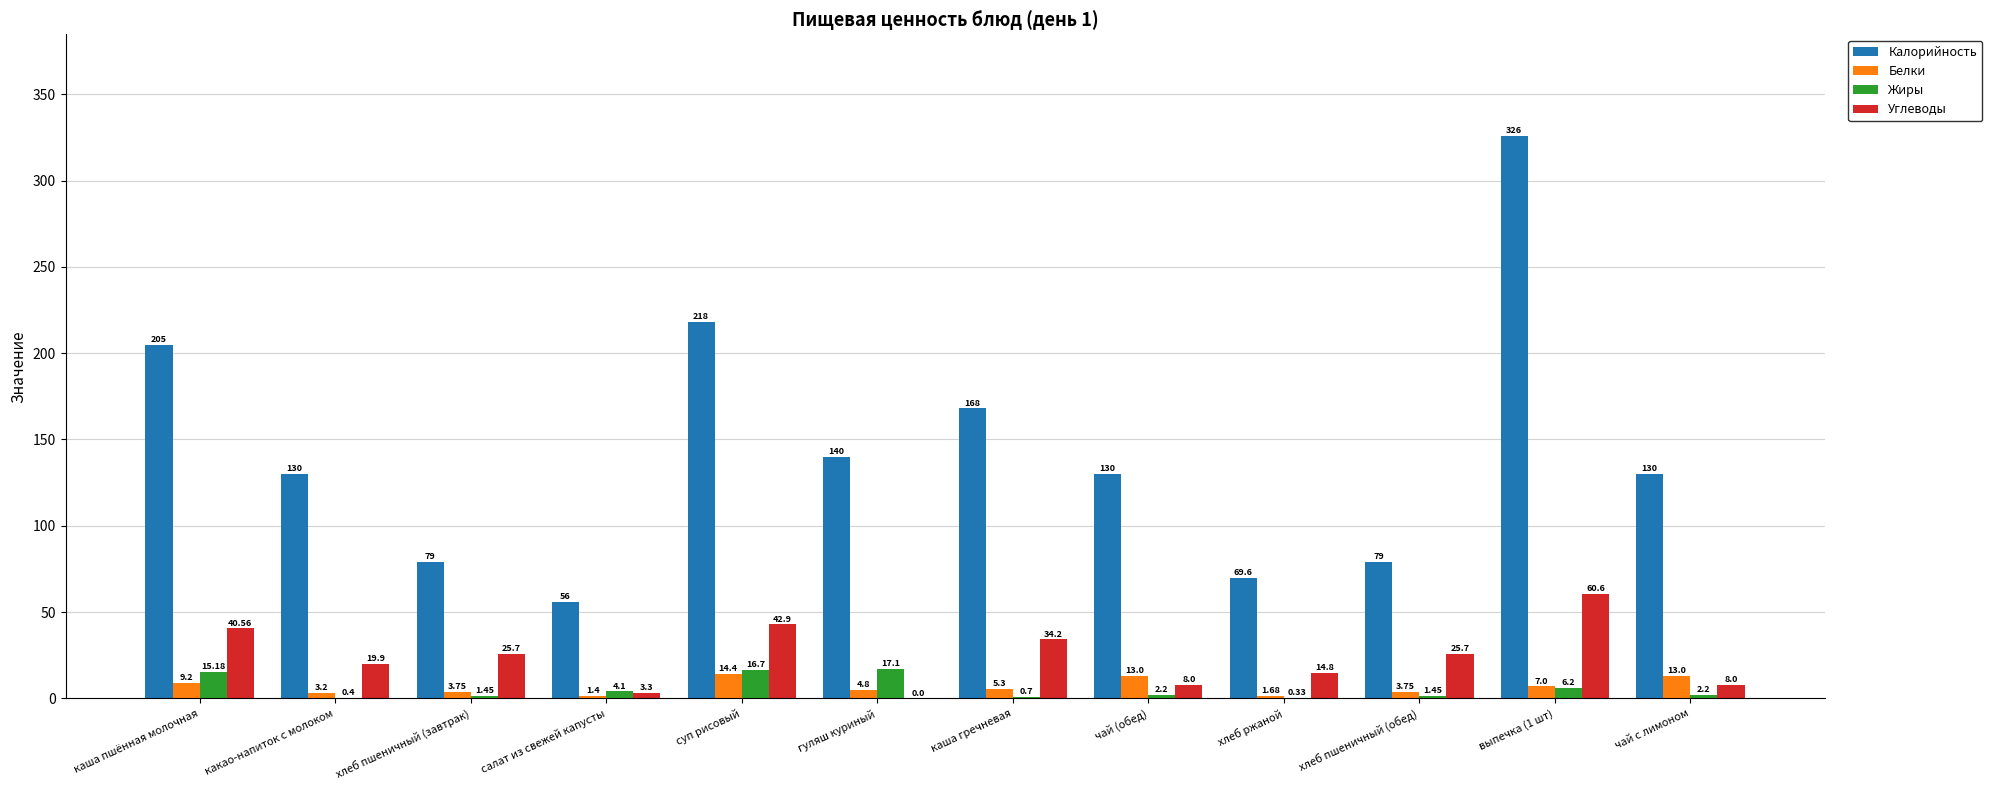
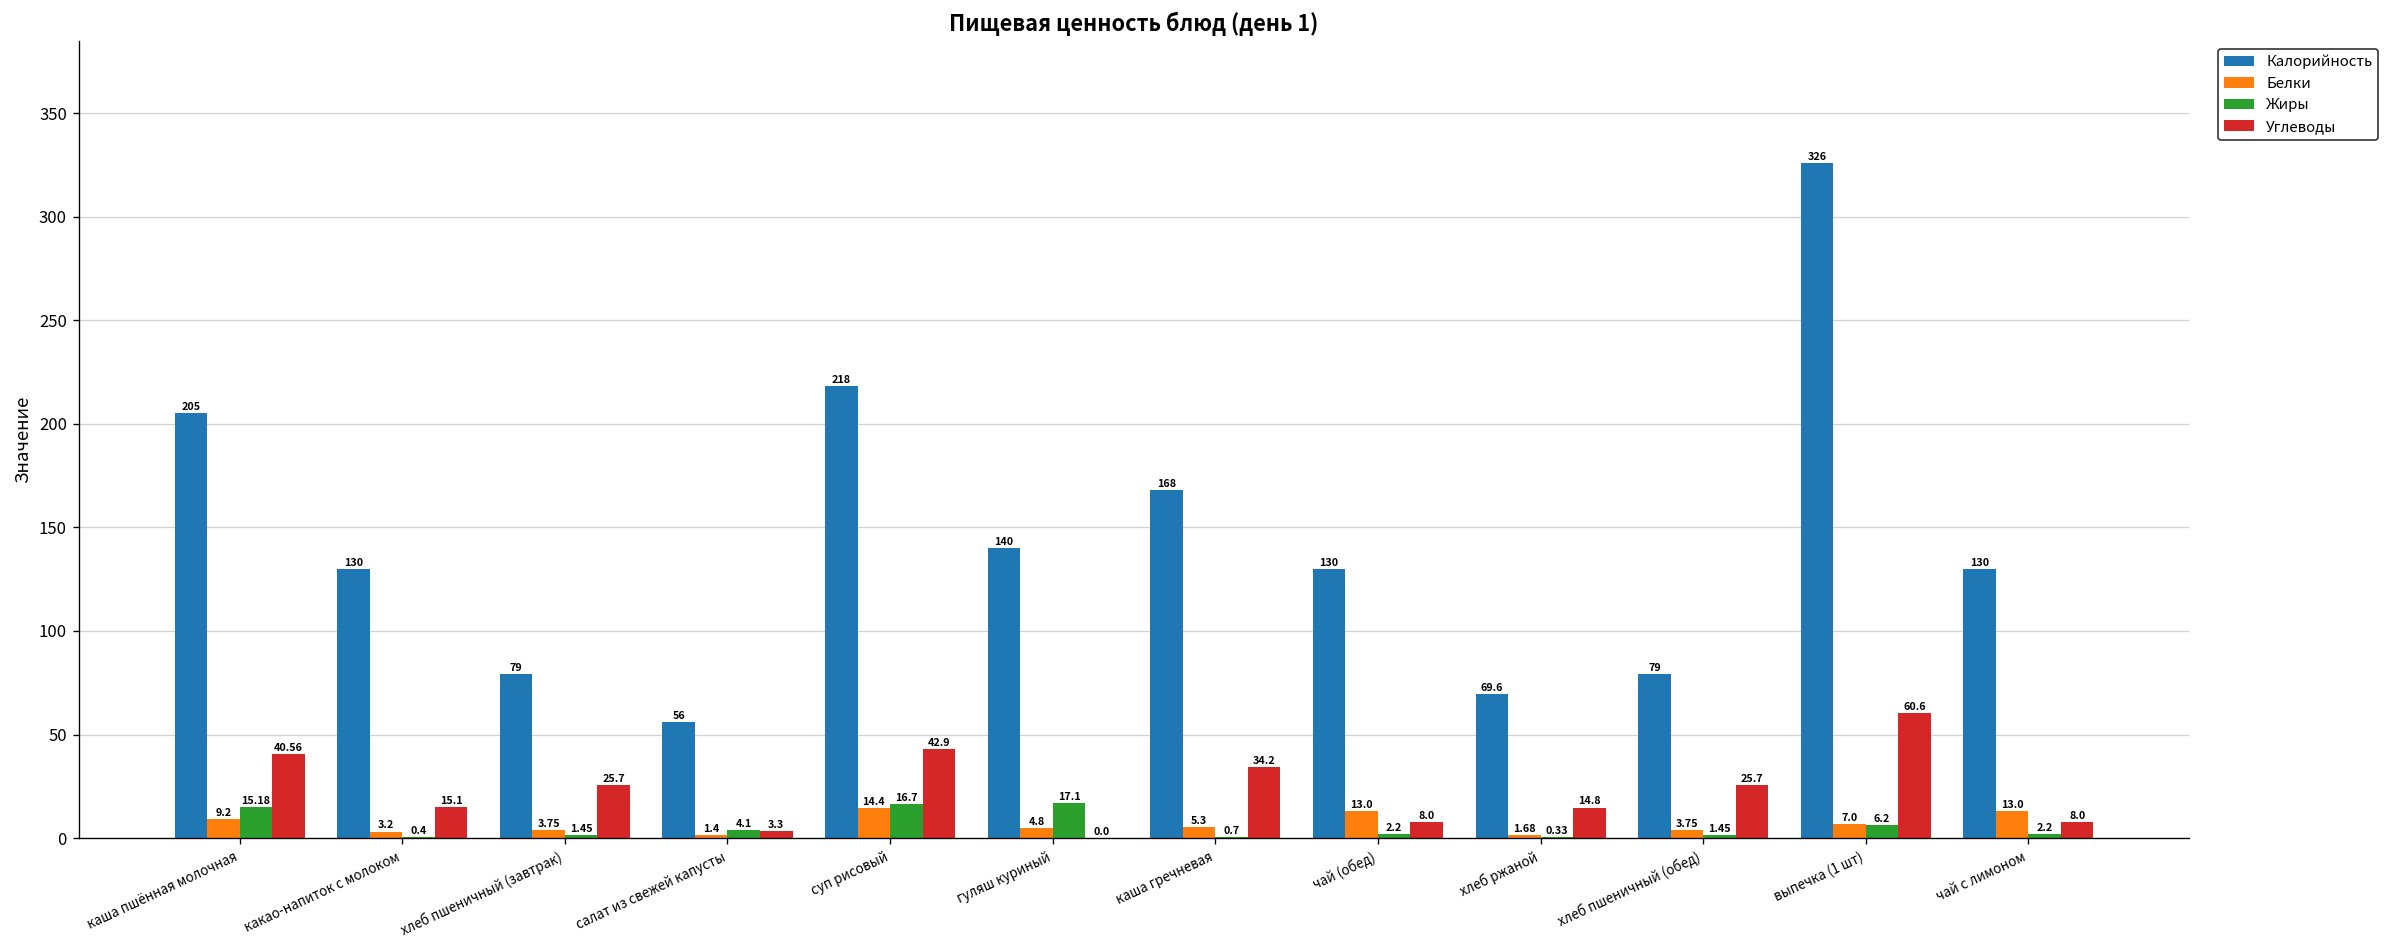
  {
    "Калорийность": {
      "каша пшённая молочная": 205,
      "какао-напиток с молоком": 130,
      "хлеб пшеничный (завтрак)": 79,
      "салат из свежей капусты": 56,
      "суп рисовый": 218,
      "гуляш куриный": 140,
      "каша гречневая": 168,
      "чай (обед)": 130,
      "хлеб ржаной": 69.6,
      "хлеб пшеничный (обед)": 79,
      "выпечка (1 шт)": 326,
      "чай с лимоном": 130
    },
    "Белки": {
      "каша пшённая молочная": 9.2,
      "какао-напиток с молоком": 3.2,
      "хлеб пшеничный (завтрак)": 3.75,
      "салат из свежей капусты": 1.4,
      "суп рисовый": 14.4,
      "гуляш куриный": 4.8,
      "каша гречневая": 5.3,
      "чай (обед)": 13.0,
      "хлеб ржаной": 1.68,
      "хлеб пшеничный (обед)": 3.75,
      "выпечка (1 шт)": 7.0,
      "чай с лимоном": 13.0
    },
    "Жиры": {
      "каша пшённая молочная": 15.18,
      "какао-напиток с молоком": 0.4,
      "хлеб пшеничный (завтрак)": 1.45,
      "салат из свежей капусты": 4.1,
      "суп рисовый": 16.7,
      "гуляш куриный": 17.1,
      "каша гречневая": 0.7,
      "чай (обед)": 2.2,
      "хлеб ржаной": 0.33,
      "хлеб пшеничный (обед)": 1.45,
      "выпечка (1 шт)": 6.2,
      "чай с лимоном": 2.2
    },
    "Углеводы": {
      "каша пшённая молочная": 40.56,
-     "какао-напиток с молоком": 19.9,
+     "какао-напиток с молоком": 15.1,
      "хлеб пшеничный (завтрак)": 25.7,
      "салат из свежей капусты": 3.3,
      "суп рисовый": 42.9,
      "гуляш куриный": 0.0,
      "каша гречневая": 34.2,
      "чай (обед)": 8.0,
      "хлеб ржаной": 14.8,
      "хлеб пшеничный (обед)": 25.7,
      "выпечка (1 шт)": 60.6,
      "чай с лимоном": 8.0
    }
  }
